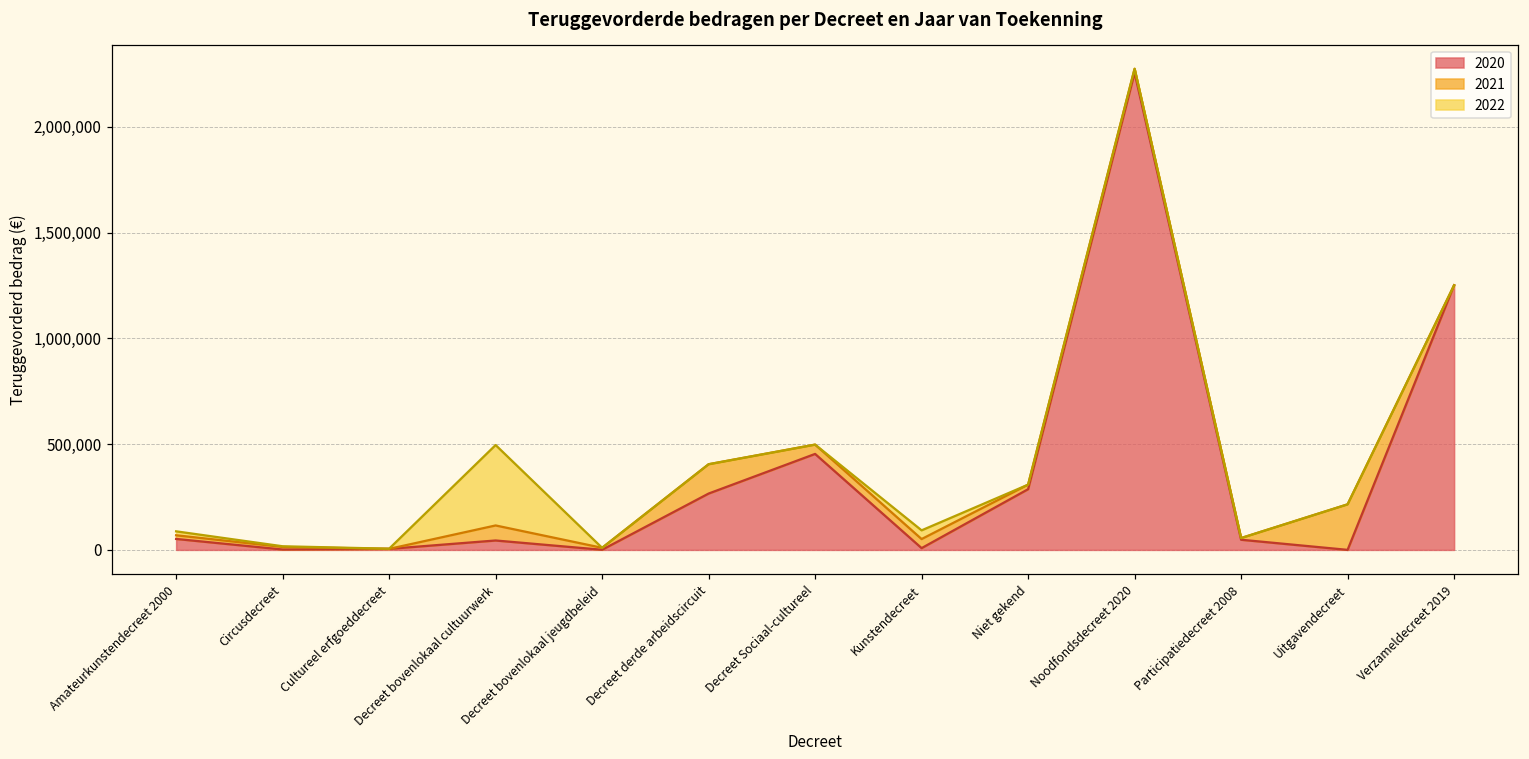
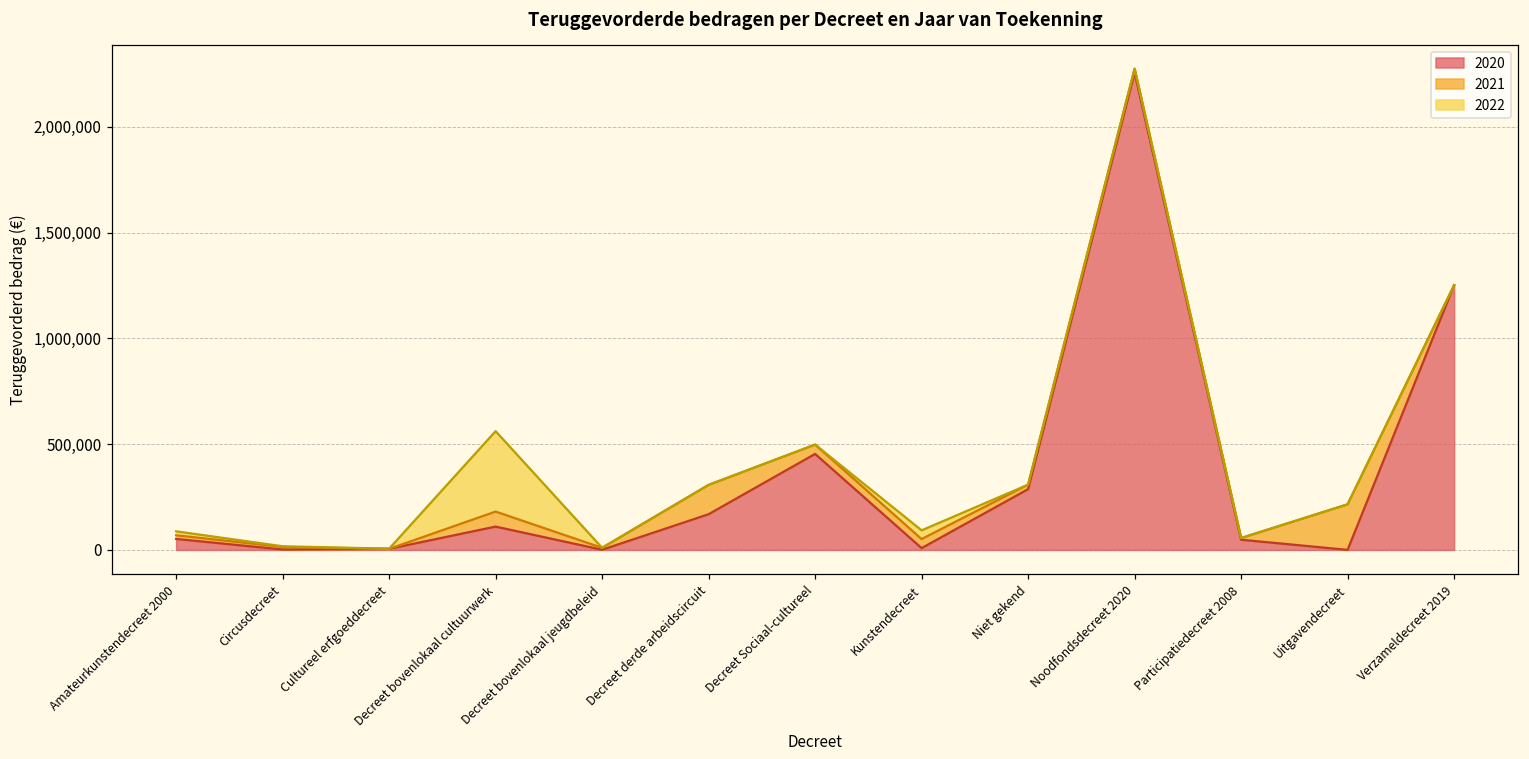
  {
    "2020": {
      "Amateurkunstendecreet 2000": "50,000",
-     "Decreet bovenlokaal cultuurwerk": "40,000",
-     "Decreet derde arbeidscircuit": "270,000",
+     "Decreet bovenlokaal cultuurwerk": "110,000",
+     "Decreet derde arbeidscircuit": "170,000",
      "Decreet Sociaal-cultureel": "450,000",
      "Kunstendecreet": "10,000",
      "Niet gekend": "290,000",
      "Noodfondsdecreet 2020": "2,260,000",
      "Uitgavendecreet": "0"
    }
  }
